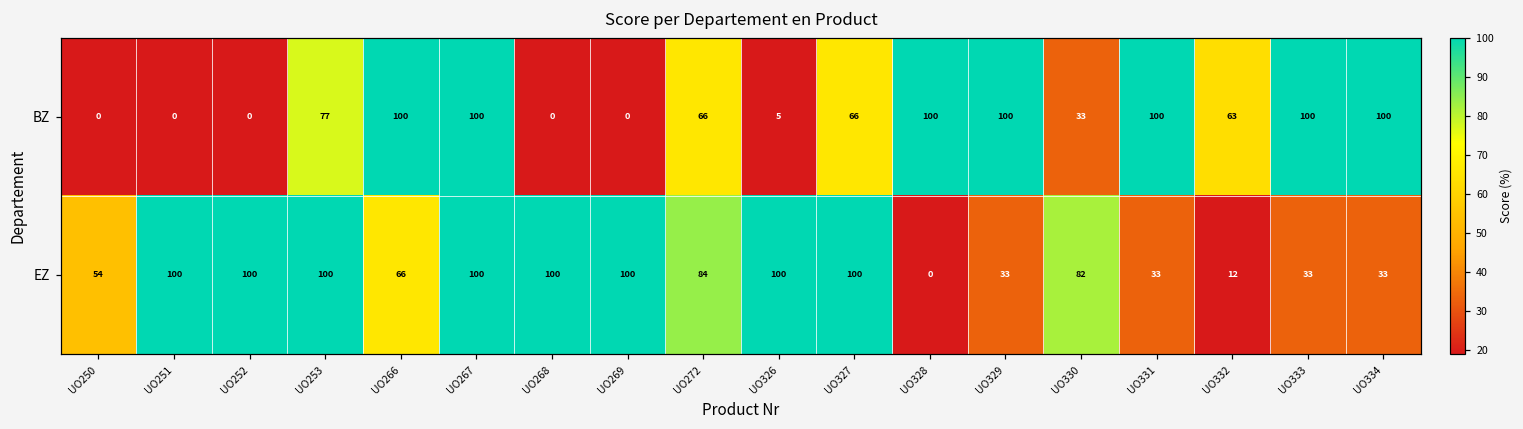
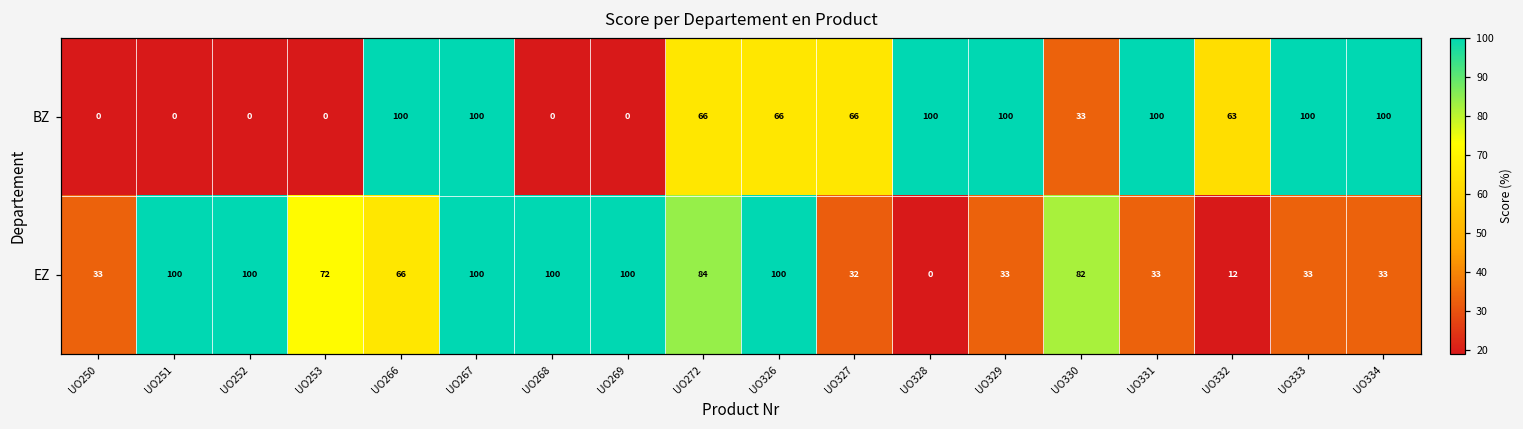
  {
    "BZ": {
      "UO250": 0,
      "UO251": 0,
      "UO252": 0,
-     "UO253": 77,
+     "UO253": 0,
      "UO266": 100,
      "UO267": 100,
      "UO268": 0,
      "UO269": 0,
      "UO272": 66,
-     "UO326": 5,
+     "UO326": 66,
      "UO327": 66,
      "UO328": 100,
      "UO329": 100,
      "UO330": 33,
      "UO331": 100,
      "UO332": 63,
      "UO333": 100,
      "UO334": 100
    },
    "EZ": {
-     "UO250": 54,
+     "UO250": 33,
      "UO251": 100,
      "UO252": 100,
-     "UO253": 100,
+     "UO253": 72,
      "UO266": 66,
      "UO267": 100,
      "UO268": 100,
      "UO269": 100,
      "UO272": 84,
      "UO326": 100,
-     "UO327": 100,
+     "UO327": 32,
      "UO328": 0,
      "UO329": 33,
      "UO330": 82,
      "UO331": 33,
      "UO332": 12,
      "UO333": 33,
      "UO334": 33
    }
  }
